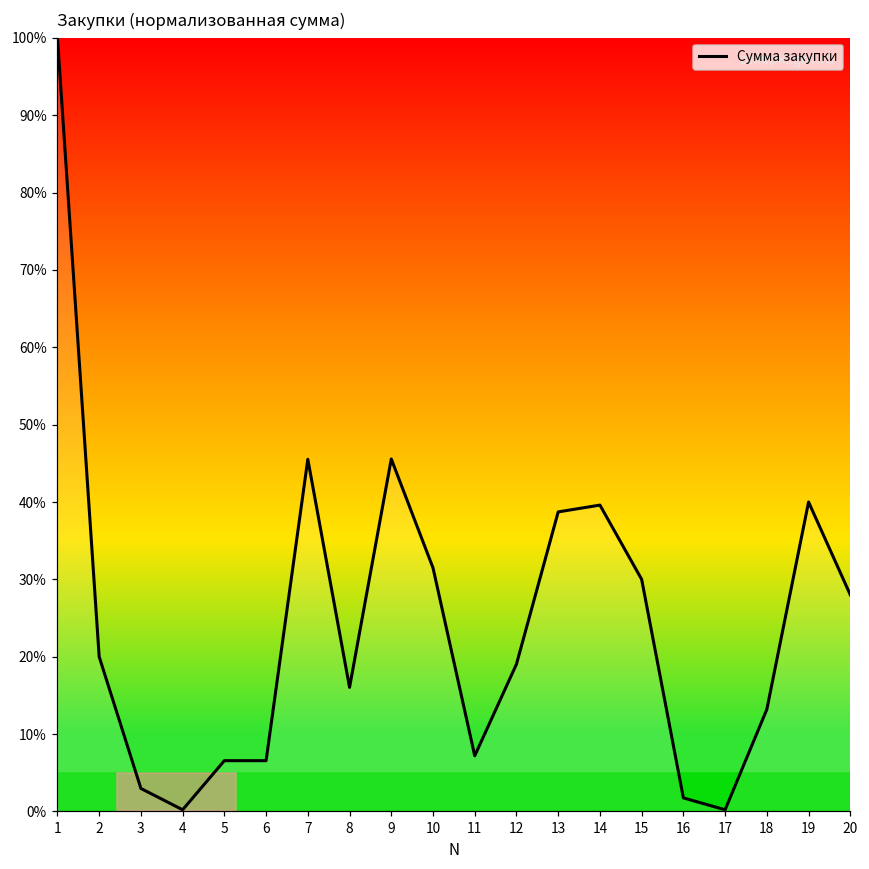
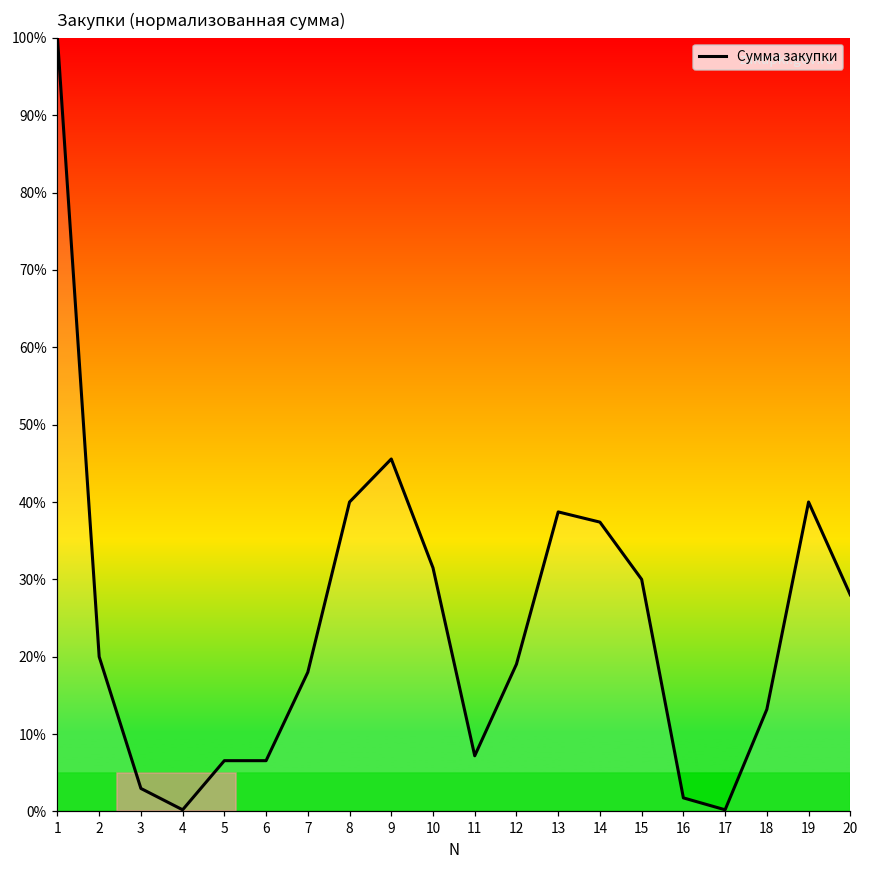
  {
    "1": "100%",
    "2": "20%",
    "5": "7%",
    "6": "7%",
-   "7": "46%",
-   "8": "16%",
+   "7": "18%",
+   "8": "40%",
    "9": "46%",
    "10": "31%",
    "11": "7%",
    "12": "19%",
    "13": "39%",
-   "14": "40%",
+   "14": "37%",
    "15": "30%",
    "18": "13%",
    "19": "40%",
    "20": "28%"
  }
